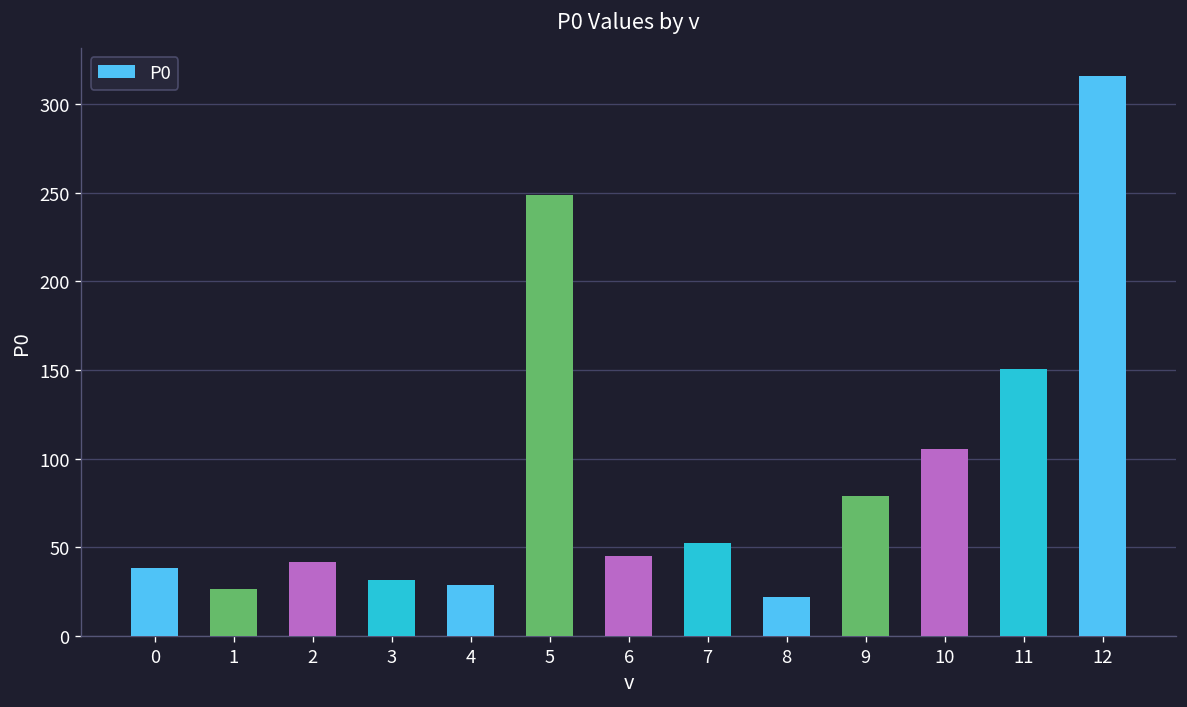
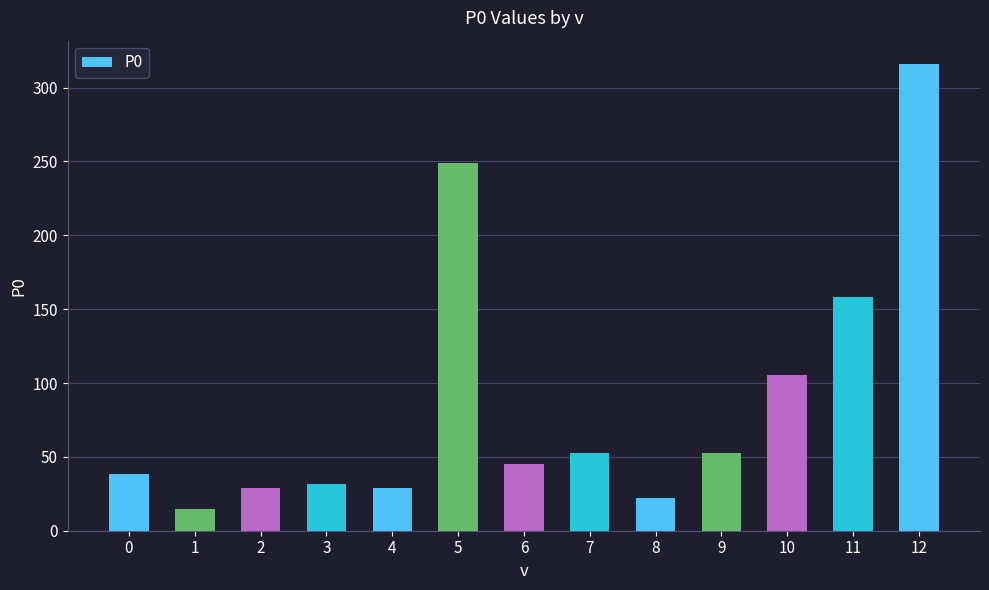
  {
    "0": 38,
-   "1": 26,
-   "2": 41,
+   "1": 15,
+   "2": 29,
    "3": 32,
    "4": 29,
    "5": 249,
    "6": 45,
    "7": 53,
    "8": 22,
-   "9": 79,
+   "9": 53,
    "10": 105,
-   "11": 151,
+   "11": 158,
    "12": 316
  }
